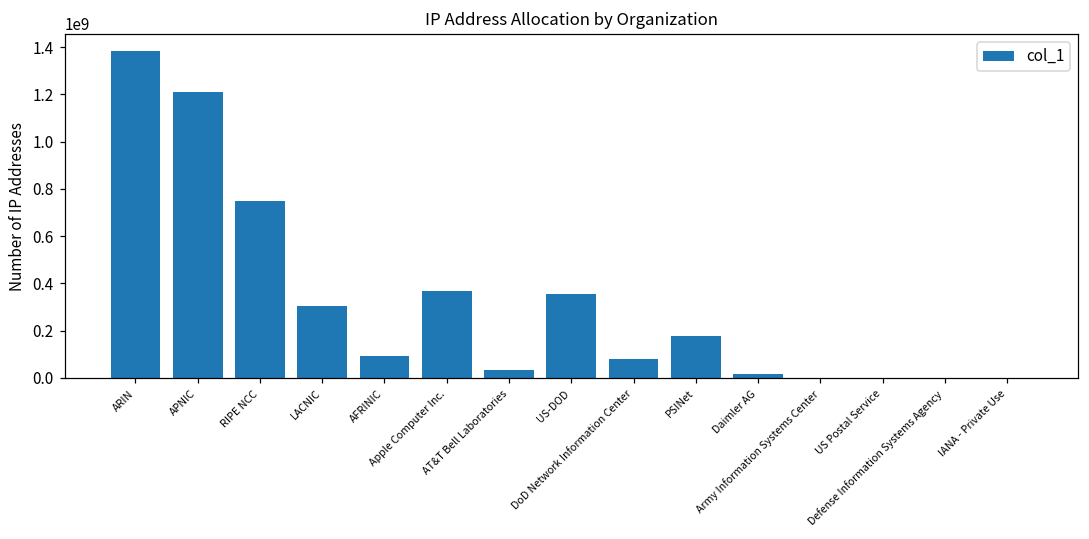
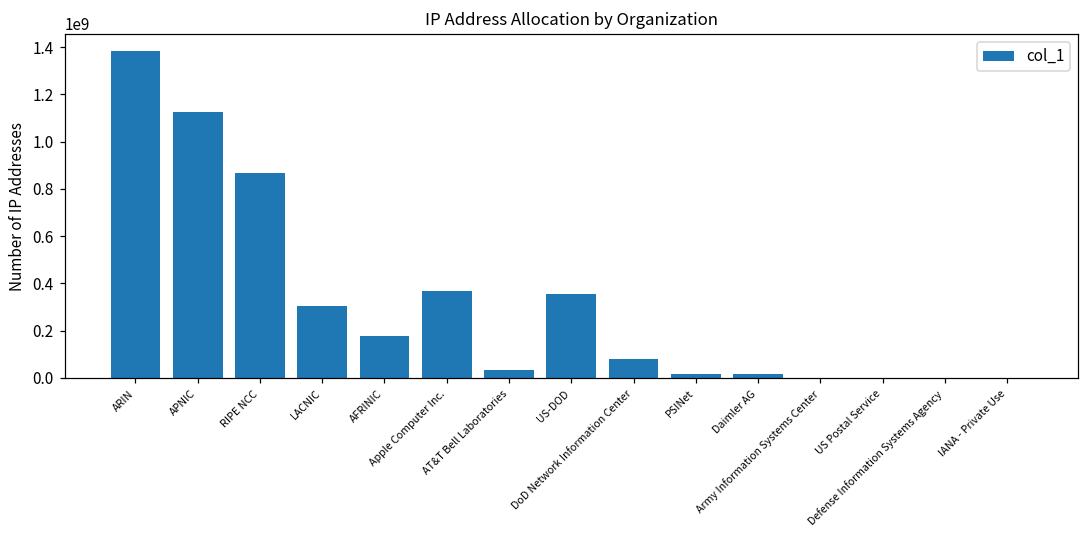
  {
    "ARIN": 1380000000,
-   "APNIC": 1210000000,
-   "RIPE NCC": 750000000,
+   "APNIC": 1130000000,
+   "RIPE NCC": 870000000,
    "LACNIC": 300000000,
-   "AFRINIC": 90000000,
+   "AFRINIC": 180000000,
    "Apple Computer Inc.": 370000000,
    "AT&T Bell Laboratories": 30000000,
    "US-DOD": 360000000,
    "DoD Network Information Center": 80000000,
-   "PSINet": 180000000,
+   "PSINet": 20000000,
    "Daimler AG": 20000000
  }
